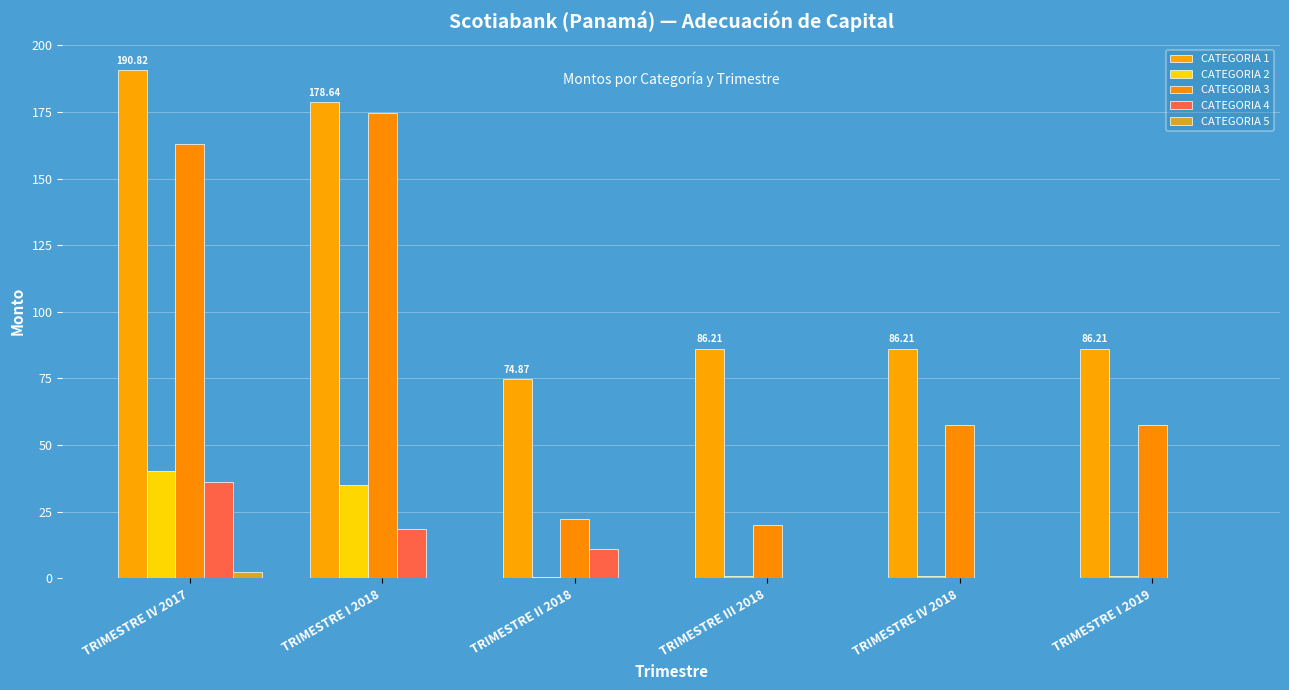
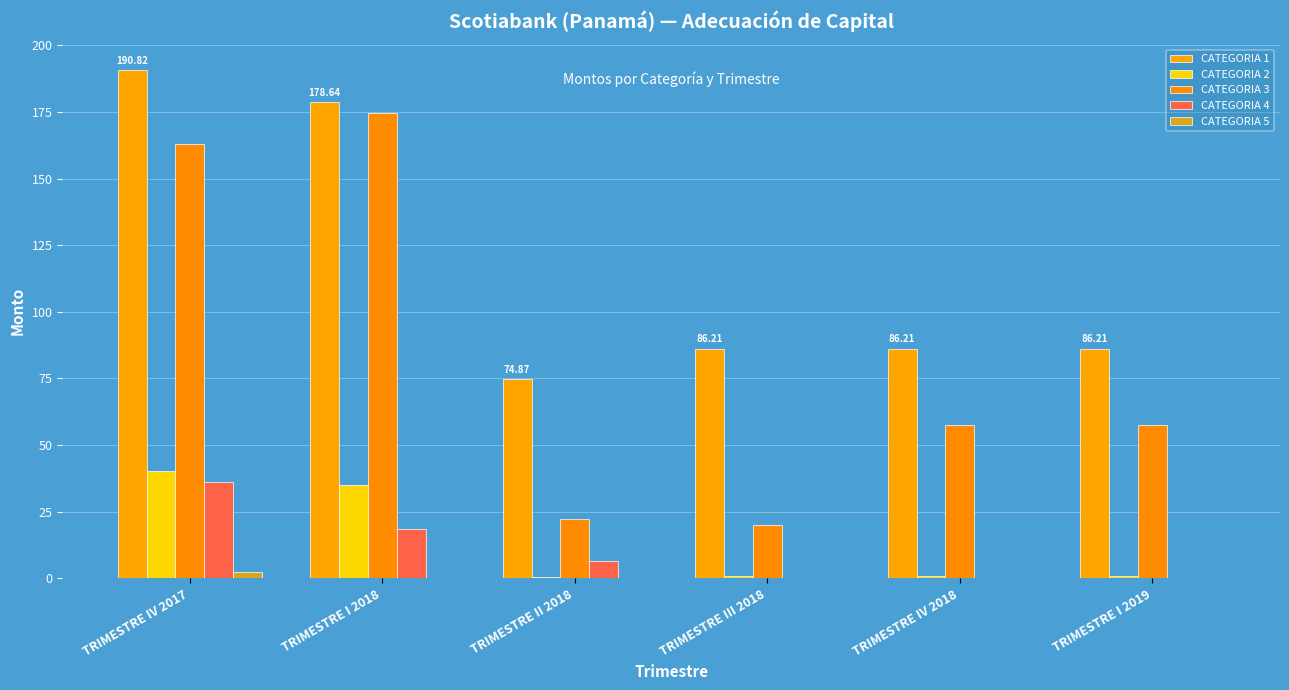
  {
    "CATEGORIA 4": {
      "TRIMESTRE IV 2017": 36,
      "TRIMESTRE I 2018": 18,
-     "TRIMESTRE II 2018": 11,
+     "TRIMESTRE II 2018": 6,
      "TRIMESTRE III 2018": 0,
      "TRIMESTRE IV 2018": 0,
      "TRIMESTRE I 2019": 0
    }
  }
